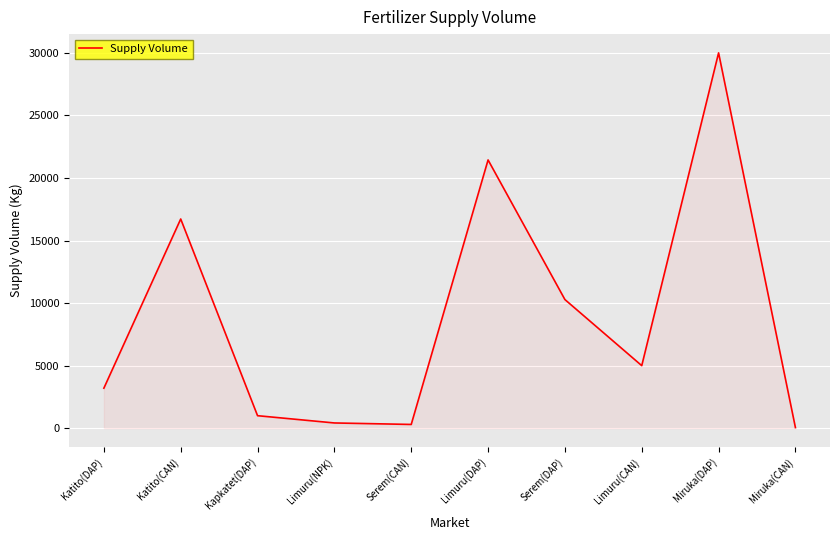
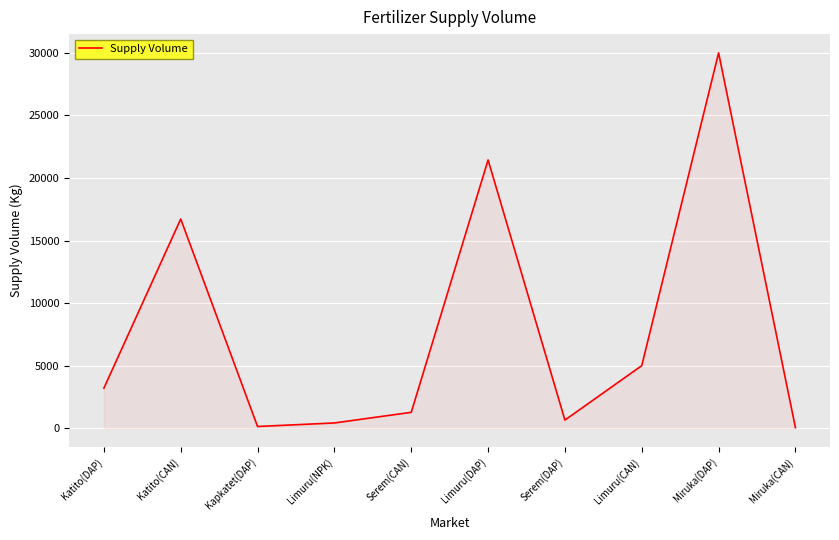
  {
    "Katito(DAP)": 3200,
    "Katito(CAN)": 16700,
-   "Kapkatet(DAP)": 1000,
+   "Kapkatet(DAP)": 100,
    "Limuru(NPK)": 400,
-   "Serem(CAN)": 300,
+   "Serem(CAN)": 1300,
    "Limuru(DAP)": 21400,
-   "Serem(DAP)": 10300,
+   "Serem(DAP)": 700,
    "Limuru(CAN)": 5000,
    "Miruka(DAP)": 30000,
    "Miruka(CAN)": 100
  }
